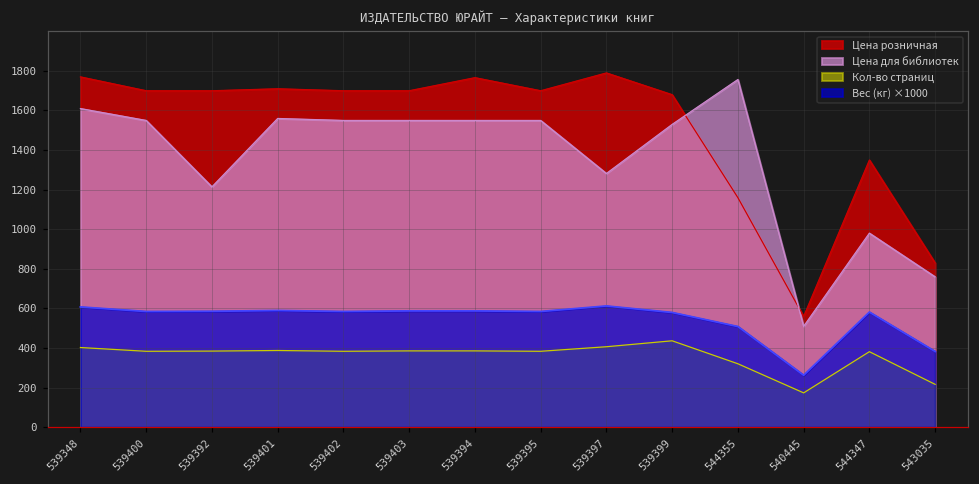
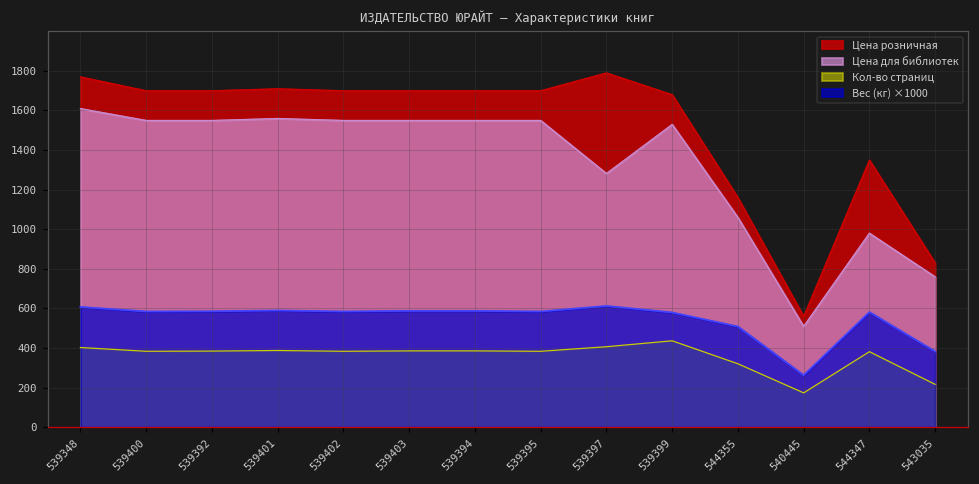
  {
    "Цена розничная": {
      "539348": 1770,
      "539400": 1700,
      "539392": 1700,
      "539401": 1710,
      "539402": 1700,
      "539403": 1700,
-     "539394": 1770,
+     "539394": 1700,
      "539395": 1700,
      "539397": 1790,
      "539399": 1680,
      "544355": 1160,
      "540445": 560,
      "544347": 1350,
      "543035": 830
    },
    "Цена для библиотек": {
      "539348": 1610,
      "539400": 1550,
-     "539392": 1210,
+     "539392": 1550,
      "539401": 1560,
      "539402": 1550,
      "539403": 1550,
      "539394": 1550,
      "539395": 1550,
      "539397": 1280,
      "539399": 1530,
-     "544355": 1760,
+     "544355": 1060,
      "540445": 510,
      "544347": 980,
      "543035": 760
    },
    "Кол-во страниц": {
      "539348": 400,
      "539400": 380,
      "539392": 380,
      "539401": 390,
      "539402": 380,
      "539403": 390,
      "539394": 390,
      "539395": 380,
      "539397": 410,
      "539399": 440,
      "544355": 320,
      "540445": 170,
      "544347": 380,
      "543035": 220
    },
    "Вес (кг) ×1000": {
      "539348": 610,
      "539400": 580,
      "539392": 590,
      "539401": 590,
      "539402": 580,
      "539403": 590,
      "539394": 590,
      "539395": 580,
      "539397": 610,
      "539399": 580,
      "544355": 510,
      "540445": 260,
      "544347": 580,
      "543035": 380
    }
  }
